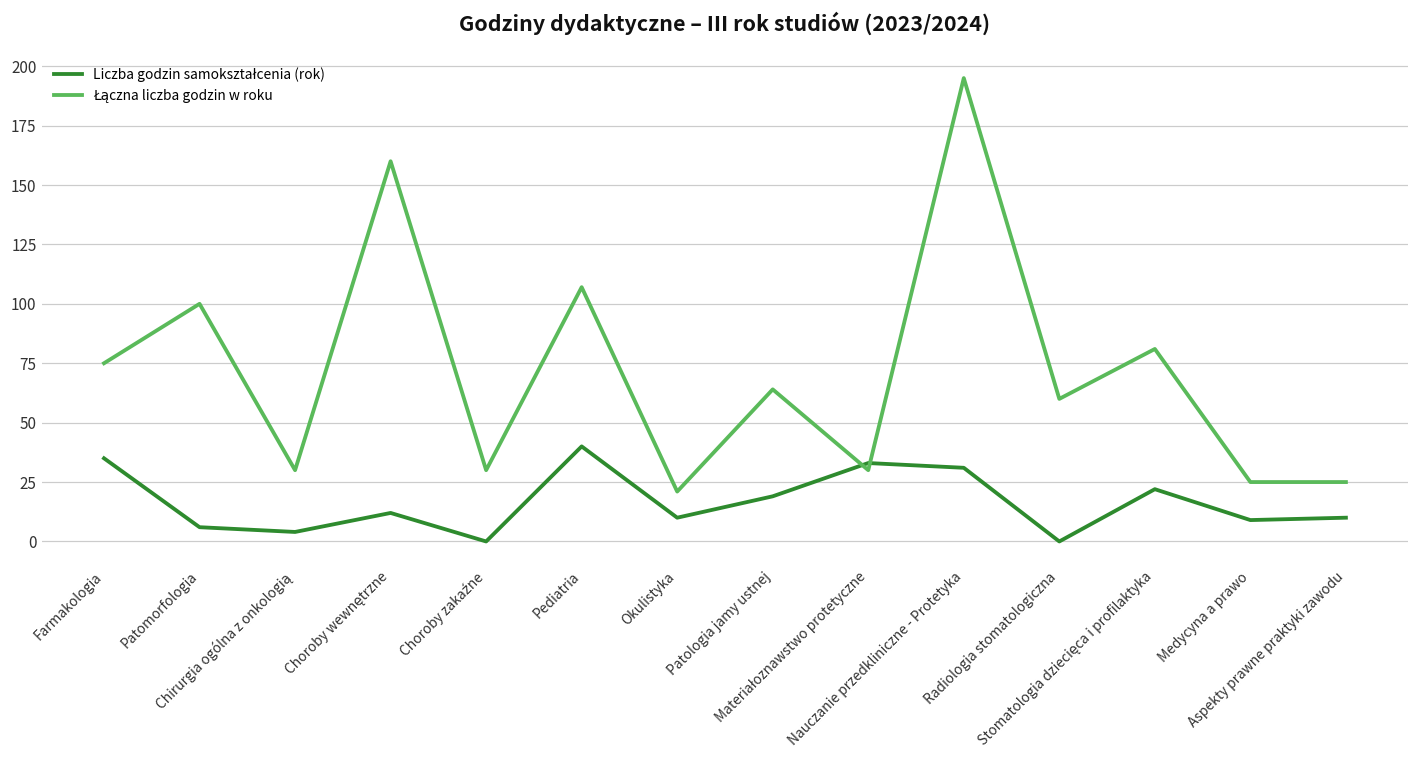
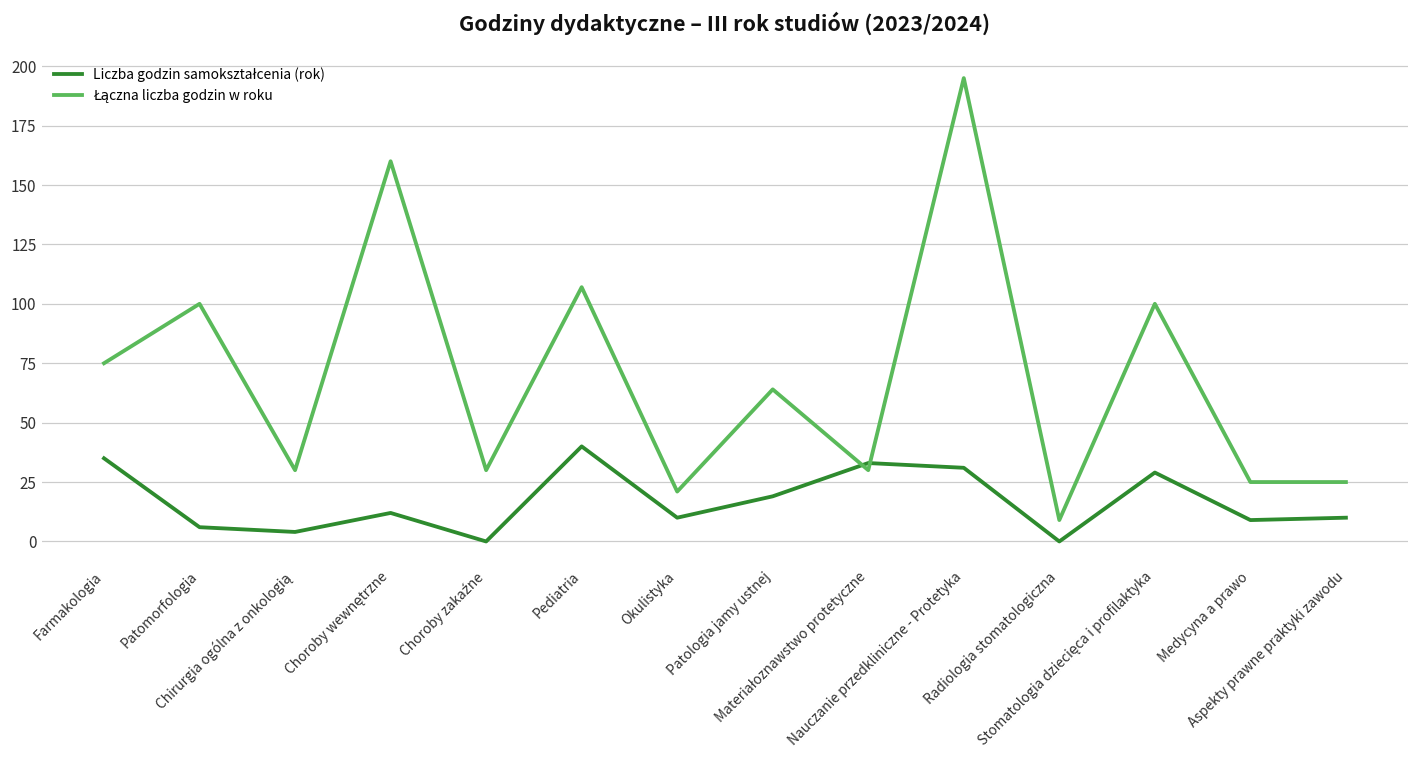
  {
    "Liczba godzin samokształcenia (rok)": {
      "Farmakologia": 35,
      "Patomorfologia": 6,
      "Chirurgia ogólna z onkologią": 4,
      "Choroby wewnętrzne": 12,
      "Choroby zakaźne": 0,
      "Pediatria": 40,
      "Okulistyka": 10,
      "Patologia jamy ustnej": 19,
      "Materiałoznawstwo protetyczne": 33,
      "Nauczanie przedkliniczne - Protetyka": 31,
      "Radiologia stomatologiczna": 0,
-     "Stomatologia dziecięca i profilaktyka": 22,
+     "Stomatologia dziecięca i profilaktyka": 29,
      "Medycyna a prawo": 9,
      "Aspekty prawne praktyki zawodu": 10
    },
    "Łączna liczba godzin w roku": {
      "Farmakologia": 75,
      "Patomorfologia": 100,
      "Chirurgia ogólna z onkologią": 30,
      "Choroby wewnętrzne": 160,
      "Choroby zakaźne": 30,
      "Pediatria": 107,
      "Okulistyka": 21,
      "Patologia jamy ustnej": 64,
      "Materiałoznawstwo protetyczne": 30,
      "Nauczanie przedkliniczne - Protetyka": 195,
-     "Radiologia stomatologiczna": 60,
-     "Stomatologia dziecięca i profilaktyka": 81,
+     "Radiologia stomatologiczna": 9,
+     "Stomatologia dziecięca i profilaktyka": 100,
      "Medycyna a prawo": 25,
      "Aspekty prawne praktyki zawodu": 25
    }
  }
